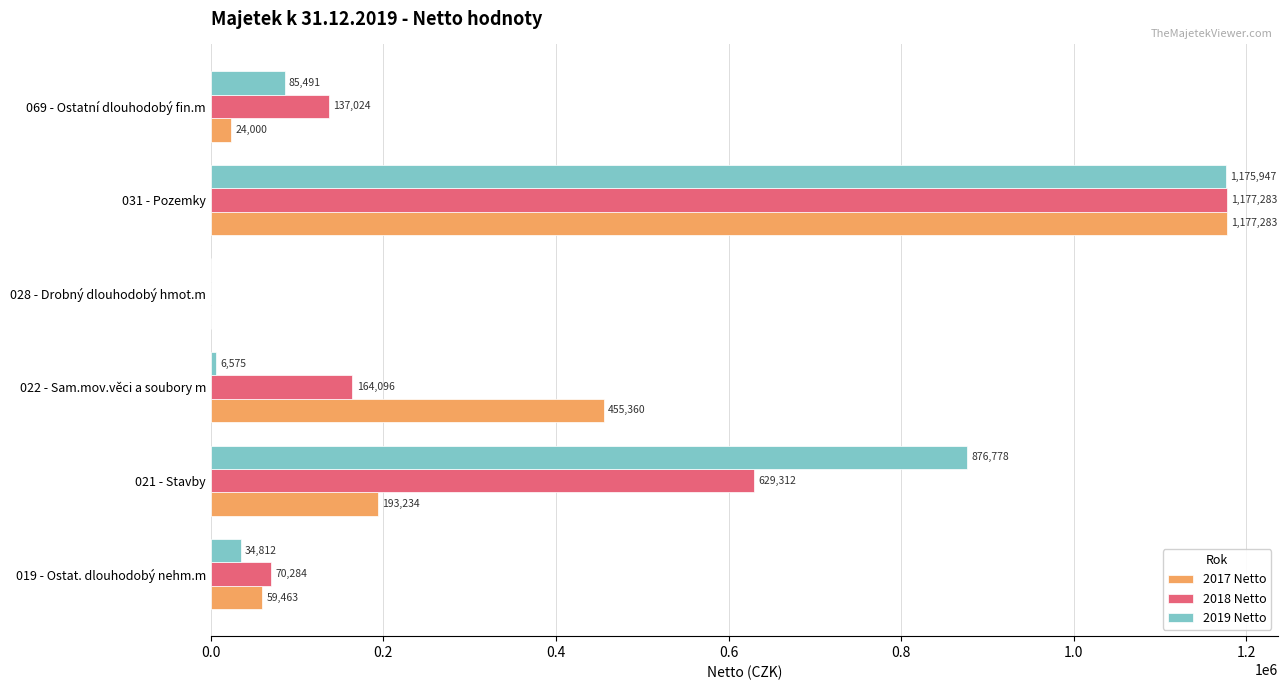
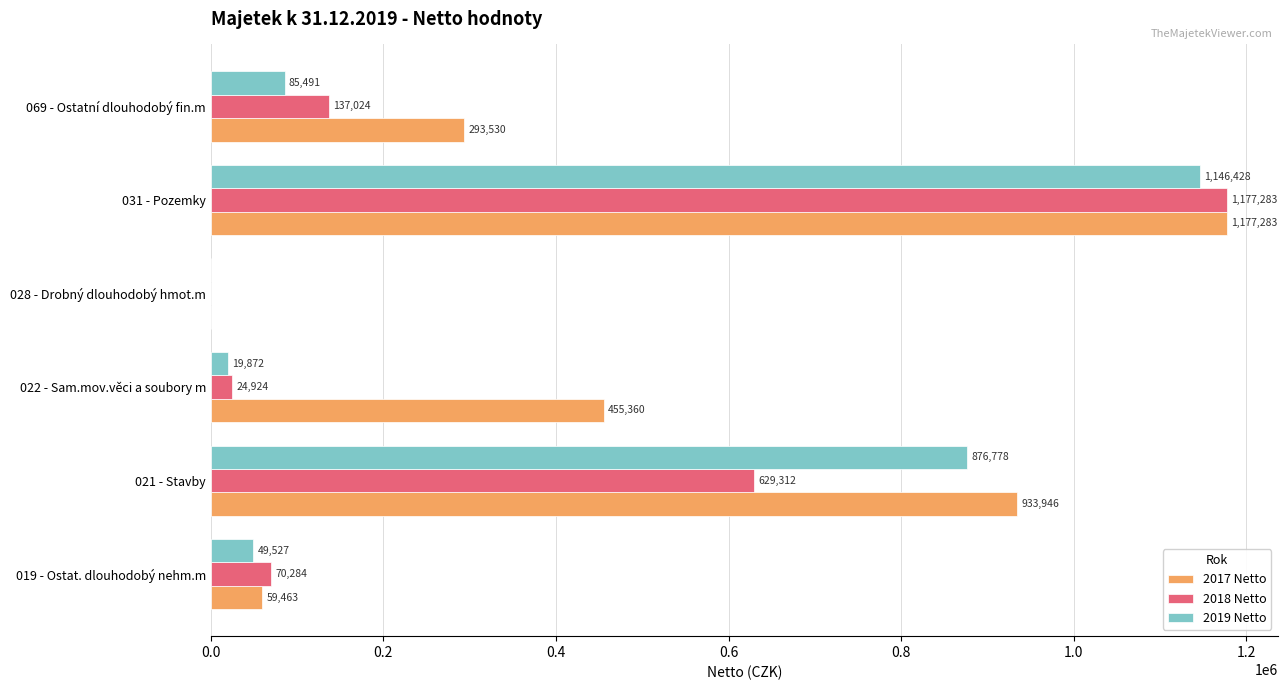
  {
    "2017 Netto": {
-     "069 - Ostatní dlouhodobý fin.m": "24,000",
+     "069 - Ostatní dlouhodobý fin.m": "293,530",
      "031 - Pozemky": "1,177,283",
      "022 - Sam.mov.věci a soubory m": "455,360",
-     "021 - Stavby": "193,234",
+     "021 - Stavby": "933,946",
      "019 - Ostat. dlouhodobý nehm.m": "59,463"
    },
    "2018 Netto": {
      "069 - Ostatní dlouhodobý fin.m": "137,024",
      "031 - Pozemky": "1,177,283",
-     "022 - Sam.mov.věci a soubory m": "164,096",
+     "022 - Sam.mov.věci a soubory m": "24,924",
      "021 - Stavby": "629,312",
      "019 - Ostat. dlouhodobý nehm.m": "70,284"
    },
    "2019 Netto": {
      "069 - Ostatní dlouhodobý fin.m": "85,491",
-     "031 - Pozemky": "1,175,947",
-     "022 - Sam.mov.věci a soubory m": "6,575",
+     "031 - Pozemky": "1,146,428",
+     "022 - Sam.mov.věci a soubory m": "19,872",
      "021 - Stavby": "876,778",
-     "019 - Ostat. dlouhodobý nehm.m": "34,812"
+     "019 - Ostat. dlouhodobý nehm.m": "49,527"
    }
  }
